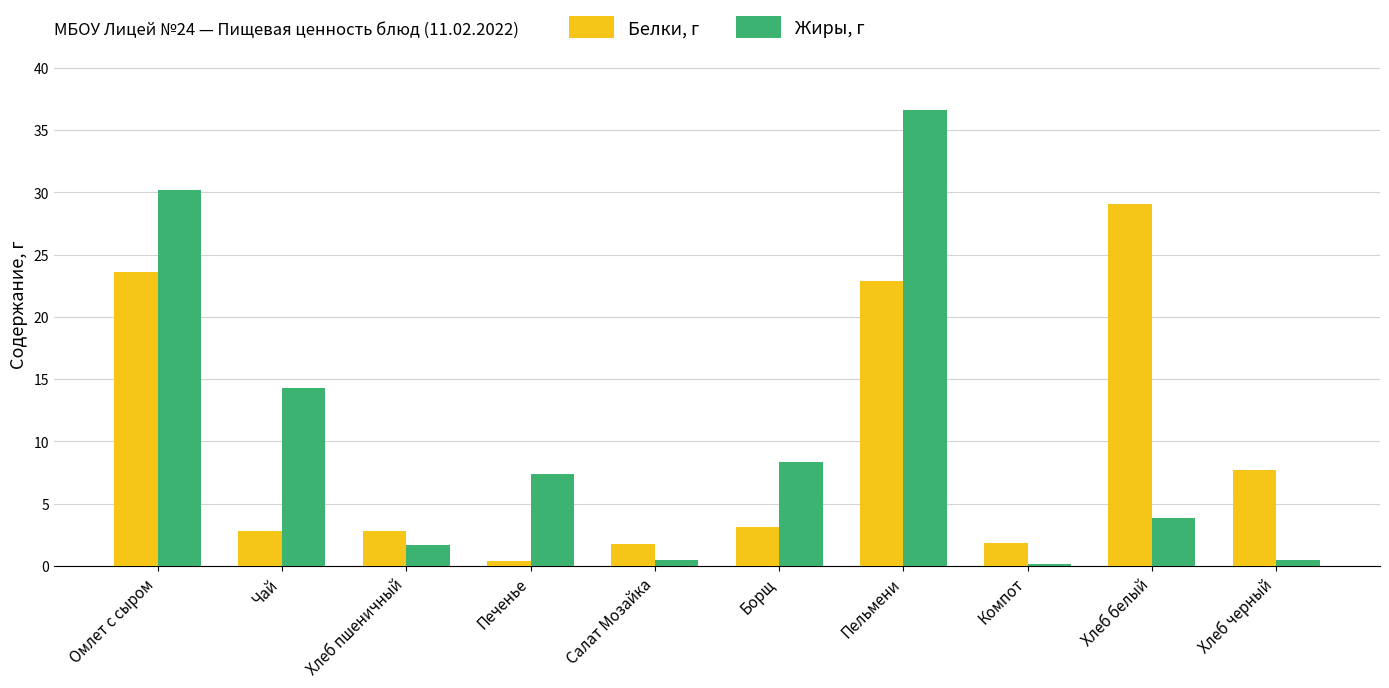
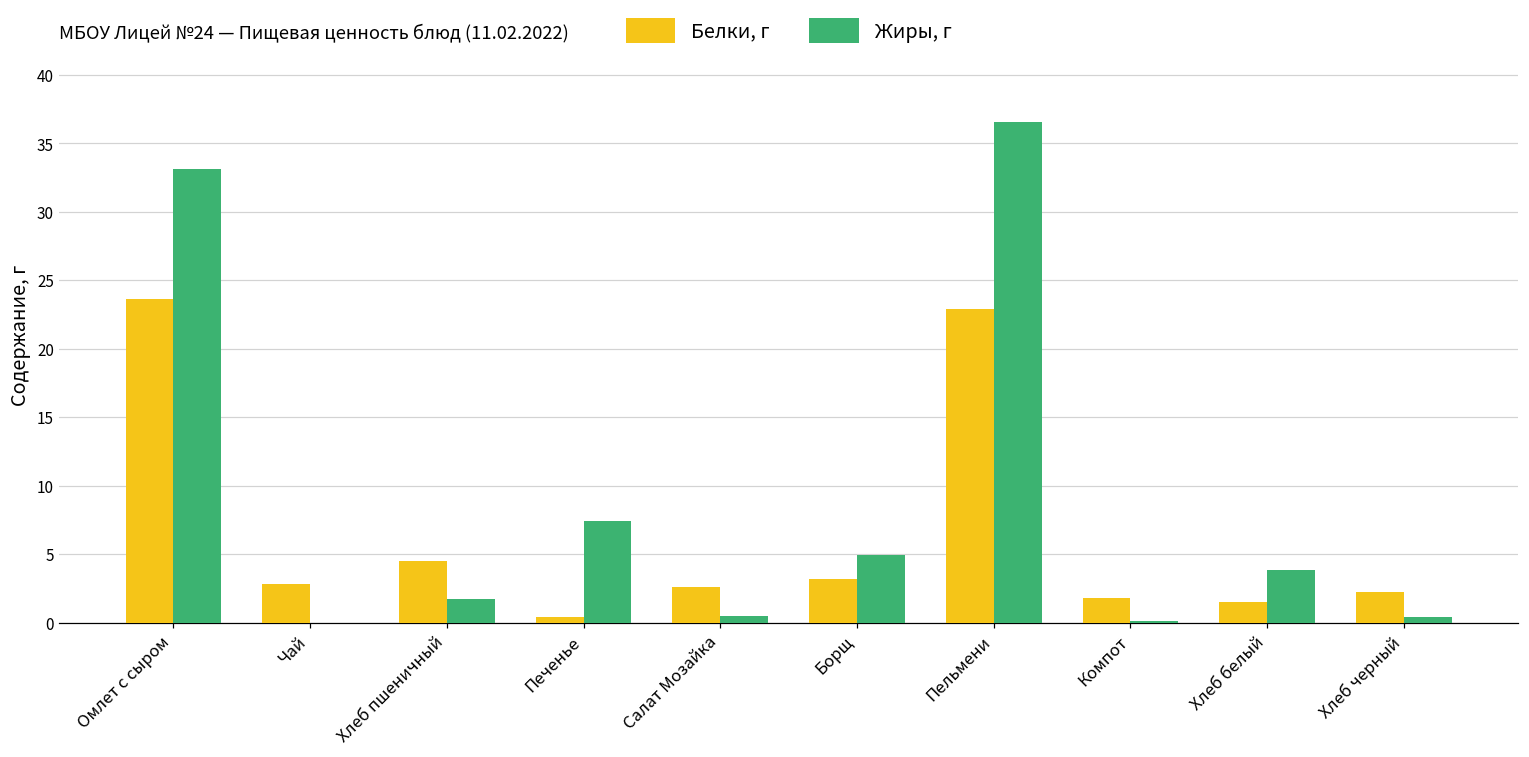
  {
    "Белки, г": {
      "Омлет с сыром": 23.6,
      "Чай": 2.8,
-     "Хлеб пшеничный": 2.8,
+     "Хлеб пшеничный": 4.5,
      "Печенье": 0.4,
-     "Салат Мозайка": 1.7,
+     "Салат Мозайка": 2.6,
      "Борщ": 3.2,
      "Пельмени": 22.9,
      "Компот": 1.8,
-     "Хлеб белый": 29.1,
-     "Хлеб черный": 7.7
+     "Хлеб белый": 1.5,
+     "Хлеб черный": 2.2
    },
    "Жиры, г": {
-     "Омлет с сыром": 30.2,
-     "Чай": 14.3,
+     "Омлет с сыром": 33.1,
+     "Чай": 0.0,
      "Хлеб пшеничный": 1.7,
      "Печенье": 7.4,
      "Салат Мозайка": 0.5,
-     "Борщ": 8.3,
+     "Борщ": 4.9,
      "Пельмени": 36.6,
      "Хлеб белый": 3.9,
      "Хлеб черный": 0.4
    }
  }
